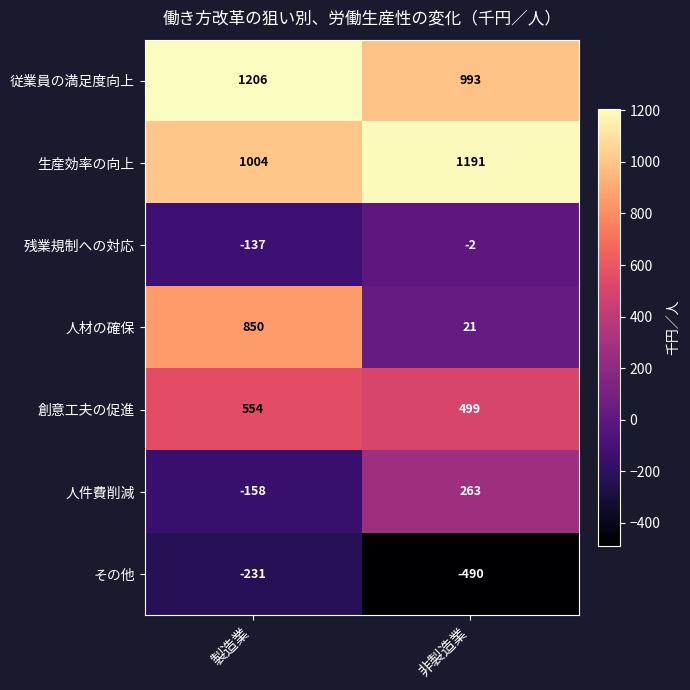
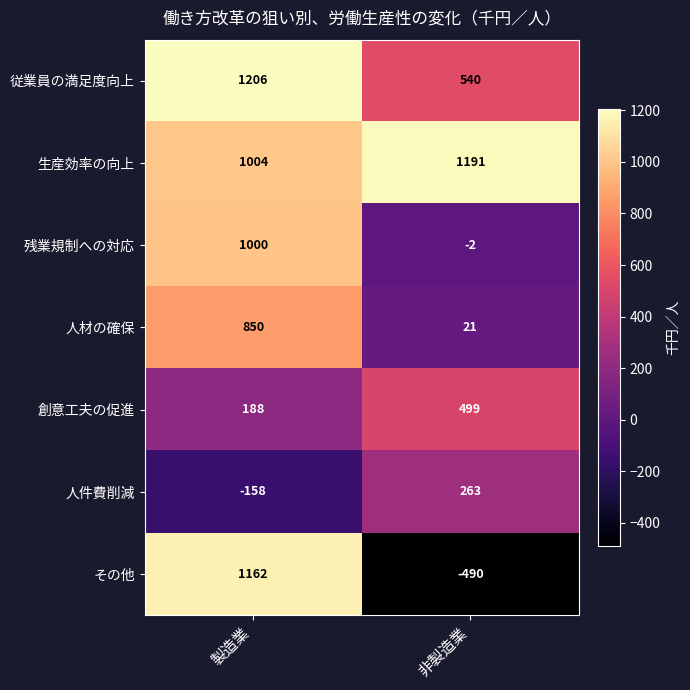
  {
    "従業員の満足度向上": {
      "製造業": 1206,
-     "非製造業": 993
+     "非製造業": 540
    },
    "生産効率の向上": {
      "製造業": 1004,
      "非製造業": 1191
    },
    "残業規制への対応": {
-     "製造業": -137,
+     "製造業": 1000,
      "非製造業": -2
    },
    "人材の確保": {
      "製造業": 850,
      "非製造業": 21
    },
    "創意工夫の促進": {
-     "製造業": 554,
+     "製造業": 188,
      "非製造業": 499
    },
    "人件費削減": {
      "製造業": -158,
      "非製造業": 263
    },
    "その他": {
-     "製造業": -231,
+     "製造業": 1162,
      "非製造業": -490
    }
  }
